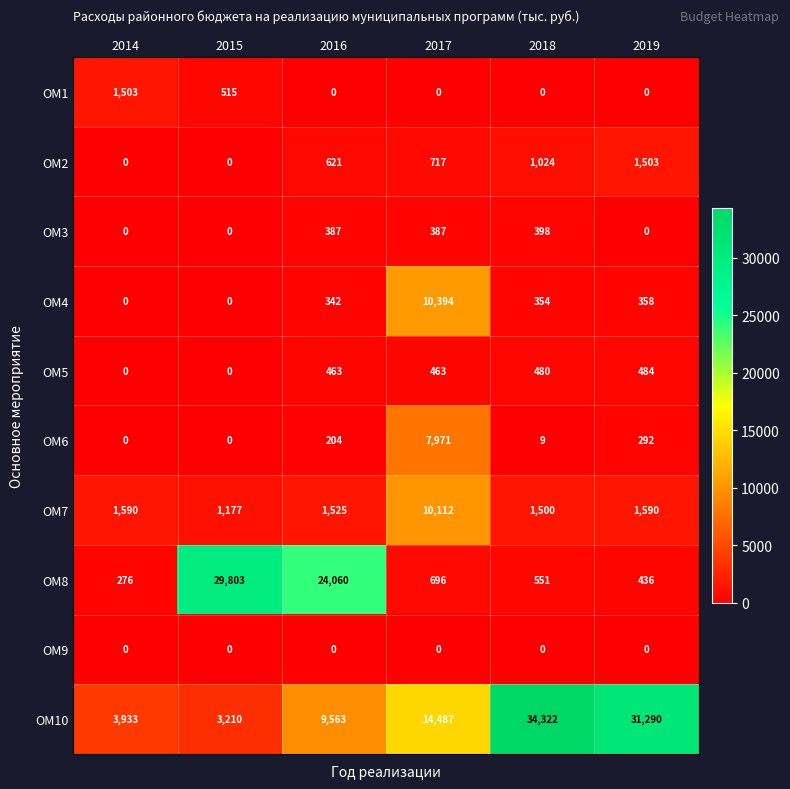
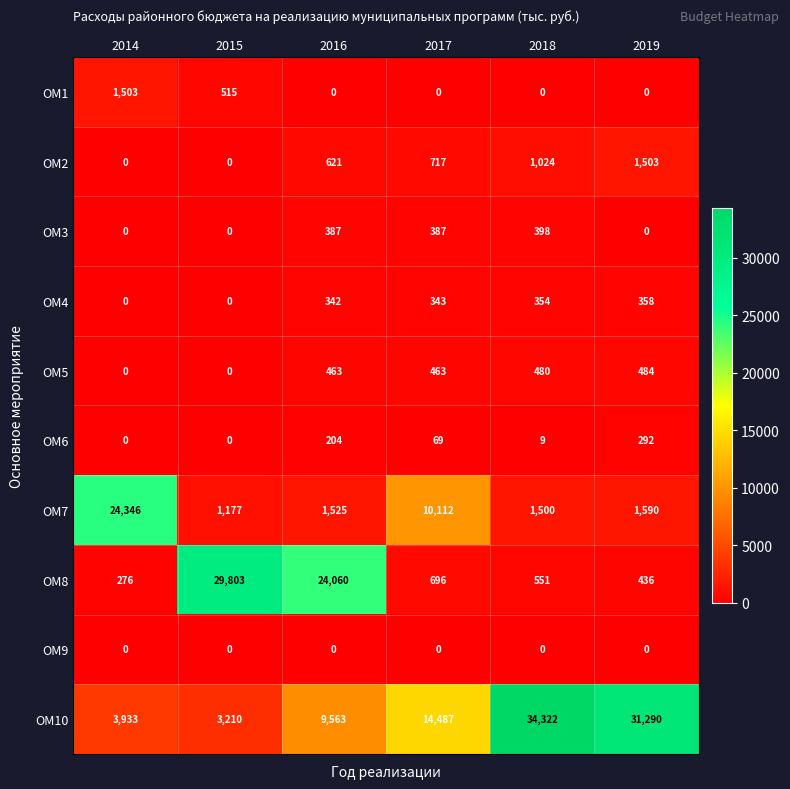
  {
    "ОМ1": {
      "2014": "1,503",
      "2015": "515",
      "2016": "0",
      "2017": "0",
      "2018": "0",
      "2019": "0"
    },
    "ОМ2": {
      "2014": "0",
      "2015": "0",
      "2016": "621",
      "2017": "717",
      "2018": "1,024",
      "2019": "1,503"
    },
    "ОМ3": {
      "2014": "0",
      "2015": "0",
      "2016": "387",
      "2017": "387",
      "2018": "398",
      "2019": "0"
    },
    "ОМ4": {
      "2014": "0",
      "2015": "0",
      "2016": "342",
-     "2017": "10,394",
+     "2017": "343",
      "2018": "354",
      "2019": "358"
    },
    "ОМ5": {
      "2014": "0",
      "2015": "0",
      "2016": "463",
      "2017": "463",
      "2018": "480",
      "2019": "484"
    },
    "ОМ6": {
      "2014": "0",
      "2015": "0",
      "2016": "204",
-     "2017": "7,971",
+     "2017": "69",
      "2018": "9",
      "2019": "292"
    },
    "ОМ7": {
-     "2014": "1,590",
+     "2014": "24,346",
      "2015": "1,177",
      "2016": "1,525",
      "2017": "10,112",
      "2018": "1,500",
      "2019": "1,590"
    },
    "ОМ8": {
      "2014": "276",
      "2015": "29,803",
      "2016": "24,060",
      "2017": "696",
      "2018": "551",
      "2019": "436"
    },
    "ОМ9": {
      "2014": "0",
      "2015": "0",
      "2016": "0",
      "2017": "0",
      "2018": "0",
      "2019": "0"
    },
    "ОМ10": {
      "2014": "3,933",
      "2015": "3,210",
      "2016": "9,563",
      "2017": "14,487",
      "2018": "34,322",
      "2019": "31,290"
    }
  }
